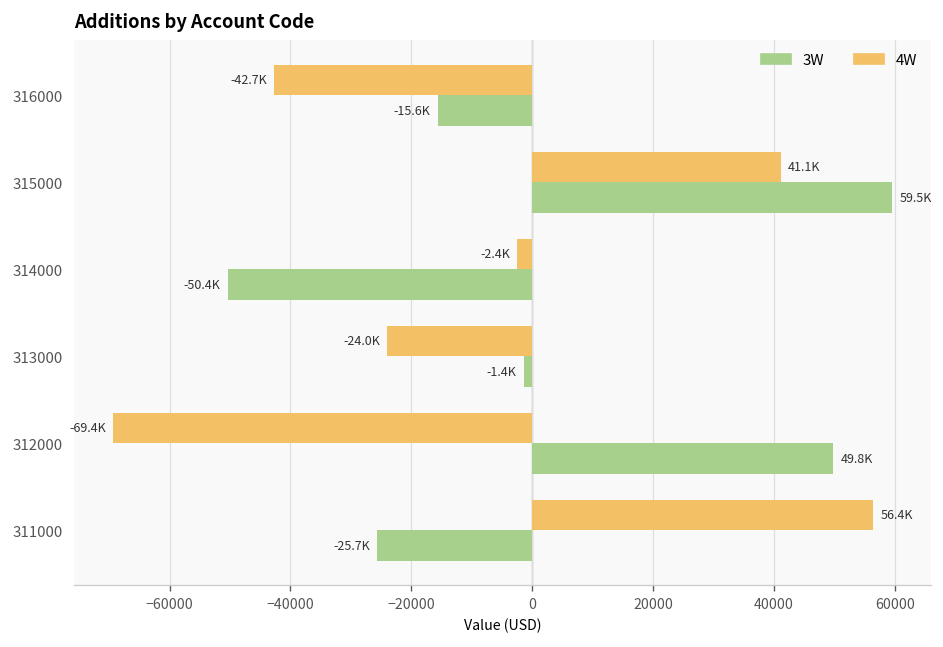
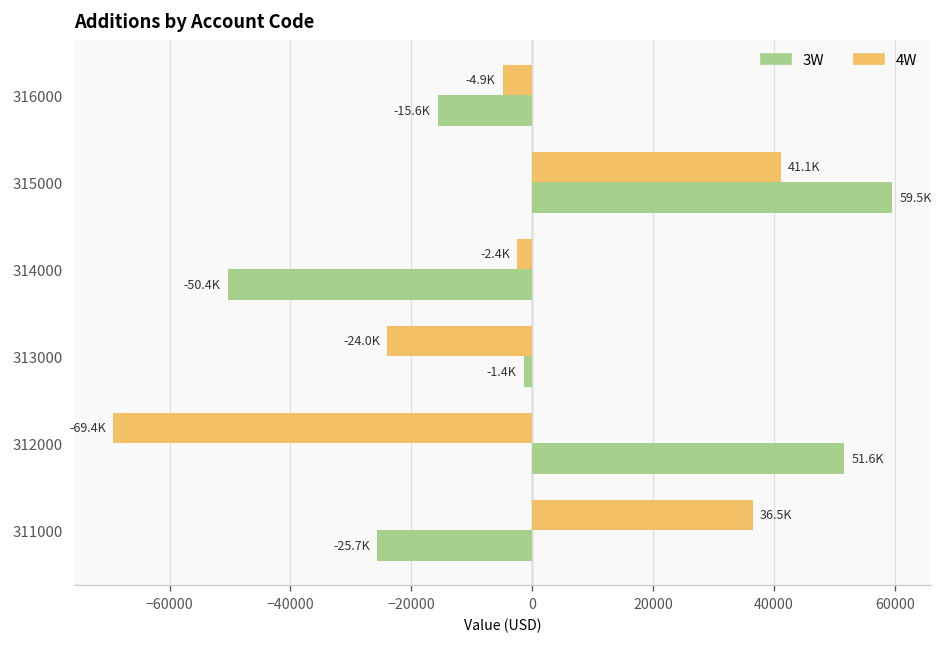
  {
    "3W": {
      "316000": "-15.6K",
      "315000": "59.5K",
      "314000": "-50.4K",
      "313000": "-1.4K",
-     "312000": "49.8K",
+     "312000": "51.6K",
      "311000": "-25.7K"
    },
    "4W": {
-     "316000": "-42.7K",
+     "316000": "-4.9K",
      "315000": "41.1K",
      "314000": "-2.4K",
      "313000": "-24.0K",
      "312000": "-69.4K",
-     "311000": "56.4K"
+     "311000": "36.5K"
    }
  }
